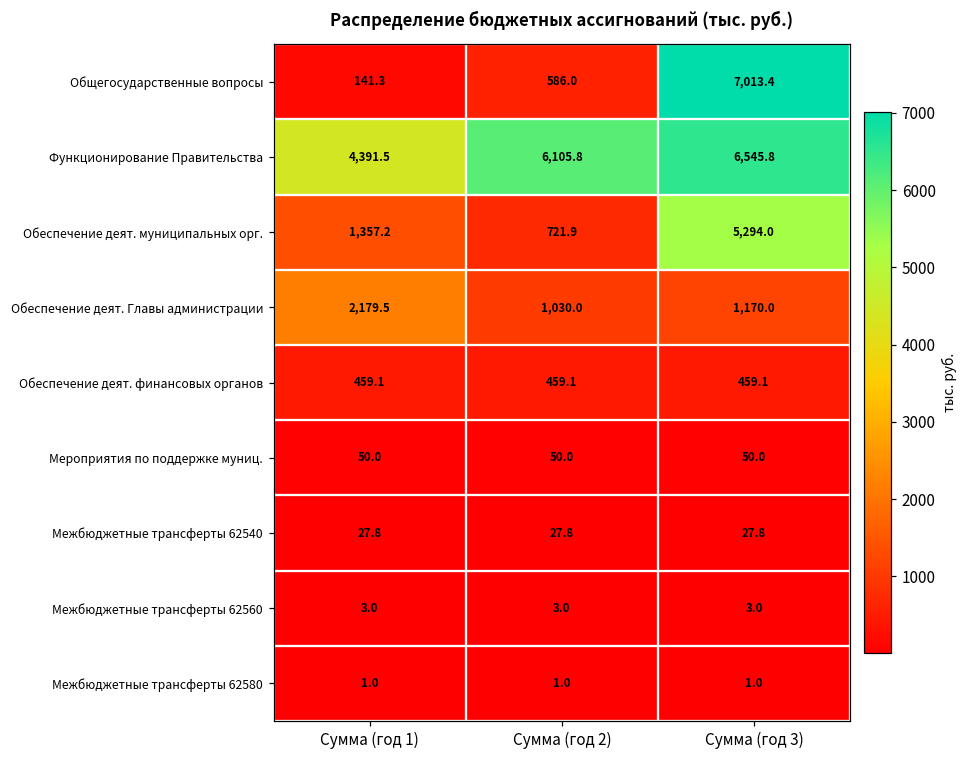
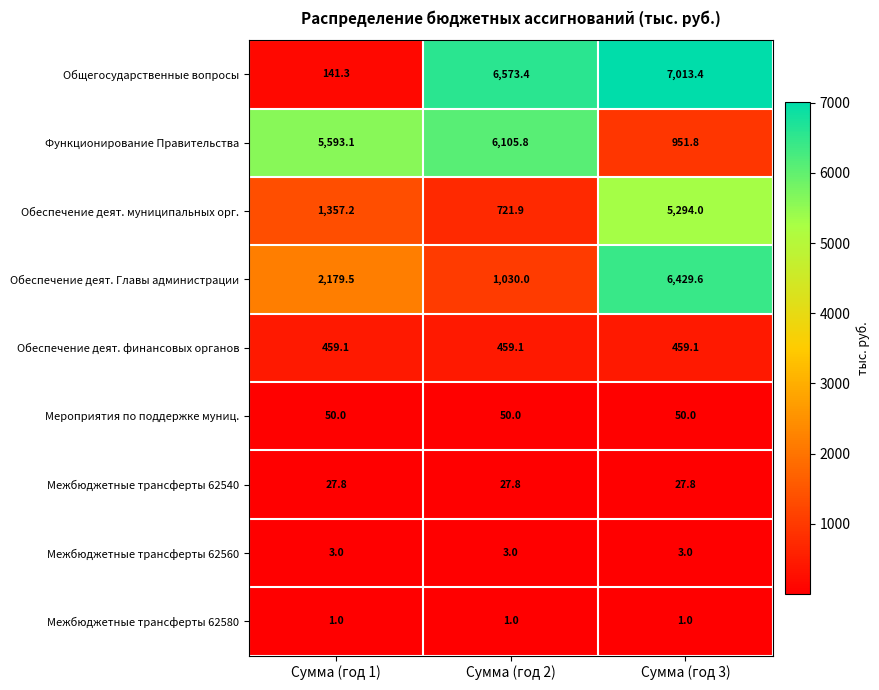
  {
    "Общегосударственные вопросы": {
      "Сумма (год 1)": "141.3",
-     "Сумма (год 2)": "586.0",
+     "Сумма (год 2)": "6,573.4",
      "Сумма (год 3)": "7,013.4"
    },
    "Функционирование Правительства": {
-     "Сумма (год 1)": "4,391.5",
+     "Сумма (год 1)": "5,593.1",
      "Сумма (год 2)": "6,105.8",
-     "Сумма (год 3)": "6,545.8"
+     "Сумма (год 3)": "951.8"
    },
    "Обеспечение деят. муниципальных орг.": {
      "Сумма (год 1)": "1,357.2",
      "Сумма (год 2)": "721.9",
      "Сумма (год 3)": "5,294.0"
    },
    "Обеспечение деят. Главы администрации": {
      "Сумма (год 1)": "2,179.5",
      "Сумма (год 2)": "1,030.0",
-     "Сумма (год 3)": "1,170.0"
+     "Сумма (год 3)": "6,429.6"
    },
    "Обеспечение деят. финансовых органов": {
      "Сумма (год 1)": "459.1",
      "Сумма (год 2)": "459.1",
      "Сумма (год 3)": "459.1"
    },
    "Мероприятия по поддержке муниц.": {
      "Сумма (год 1)": "50.0",
      "Сумма (год 2)": "50.0",
      "Сумма (год 3)": "50.0"
    },
    "Межбюджетные трансферты 62540": {
      "Сумма (год 1)": "27.8",
      "Сумма (год 2)": "27.8",
      "Сумма (год 3)": "27.8"
    },
    "Межбюджетные трансферты 62560": {
      "Сумма (год 1)": "3.0",
      "Сумма (год 2)": "3.0",
      "Сумма (год 3)": "3.0"
    },
    "Межбюджетные трансферты 62580": {
      "Сумма (год 1)": "1.0",
      "Сумма (год 2)": "1.0",
      "Сумма (год 3)": "1.0"
    }
  }
